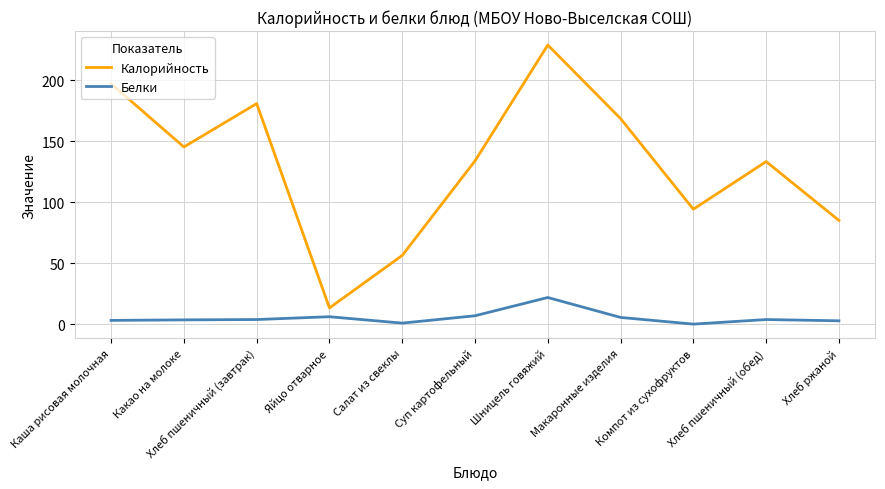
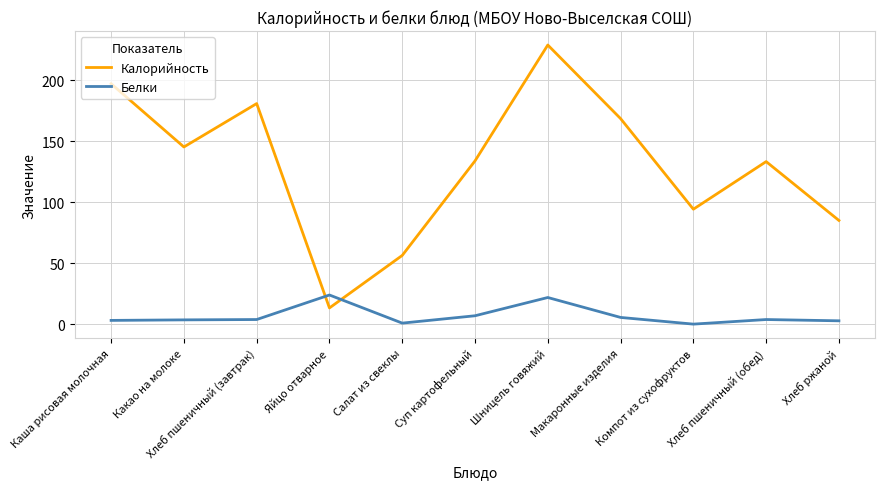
  {
    "Калорийность": {
      "Какао на молоке": 145,
      "Хлеб пшеничный (завтрак)": 181,
      "Яйцо отварное": 13,
      "Салат из свеклы": 56,
      "Суп картофельный": 134,
      "Шницель говяжий": 229,
      "Макаронные изделия": 168,
      "Компот из сухофруктов": 94,
      "Хлеб пшеничный (обед)": 133,
      "Хлеб ржаной": 85
    },
    "Белки": {
      "Каша рисовая молочная": 3,
      "Какао на молоке": 4,
      "Хлеб пшеничный (завтрак)": 4,
-     "Яйцо отварное": 6,
+     "Яйцо отварное": 24,
      "Салат из свеклы": 1,
      "Суп картофельный": 7,
      "Шницель говяжий": 22,
      "Макаронные изделия": 6,
      "Компот из сухофруктов": 0,
      "Хлеб пшеничный (обед)": 4,
      "Хлеб ржаной": 3
    }
  }
